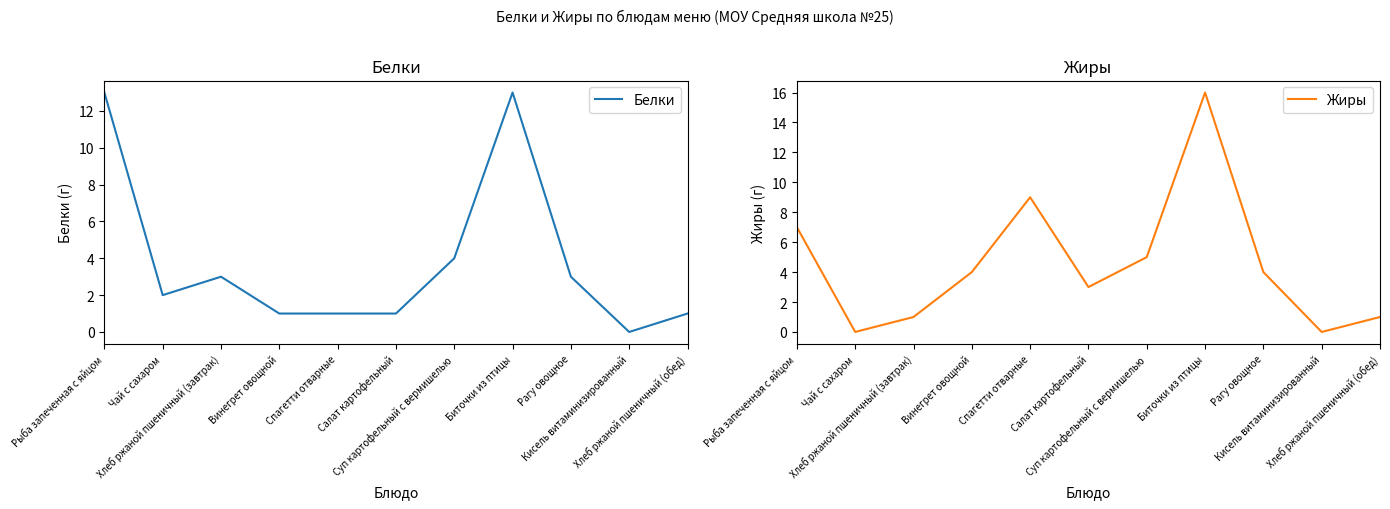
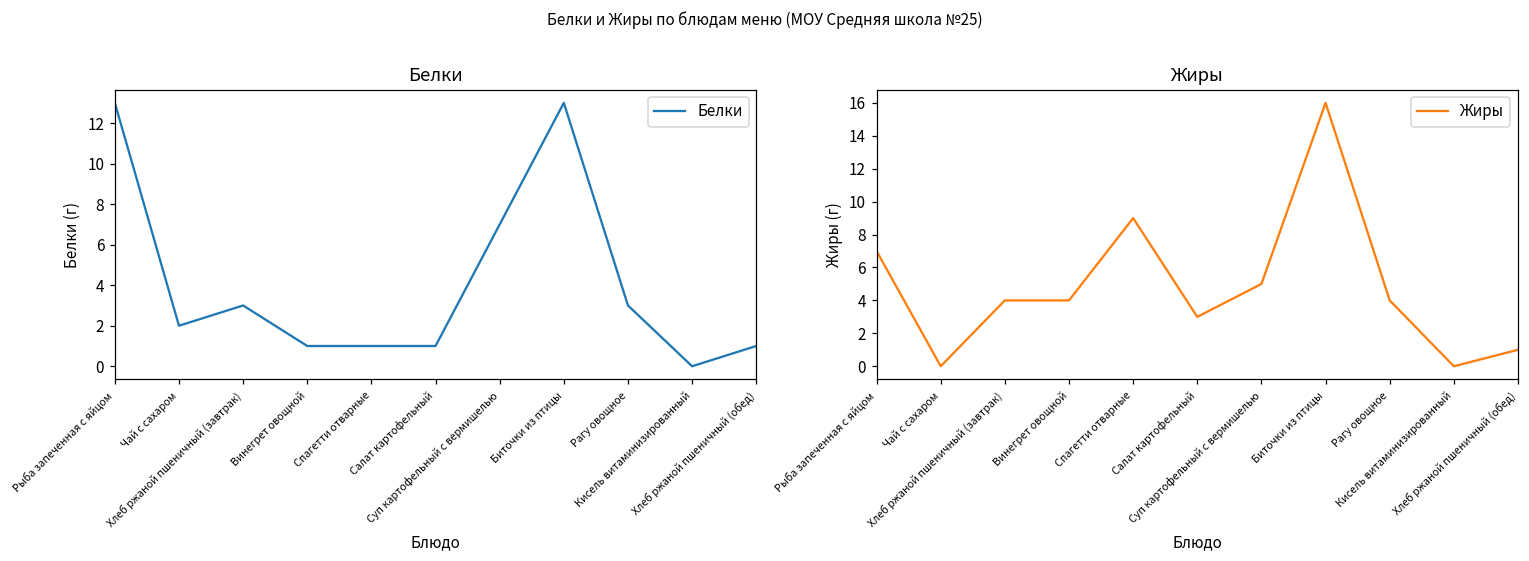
  {
    "Белки": {
      "Рыба запеченная с яйцом": 13,
      "Чай с сахаром": 2,
      "Хлеб ржаной пшеничный (завтрак)": 3,
      "Винегрет овощной": 1,
      "Спагетти отварные": 1,
      "Салат картофельный": 1,
-     "Суп картофельный с вермишелью": 4,
+     "Суп картофельный с вермишелью": 7,
      "Биточки из птицы": 13,
      "Рагу овощное": 3,
      "Кисель витаминизированный": 0,
      "Хлеб ржаной пшеничный (обед)": 1
    },
    "Жиры": {
      "Рыба запеченная с яйцом": 7,
      "Чай с сахаром": 0,
-     "Хлеб ржаной пшеничный (завтрак)": 1,
+     "Хлеб ржаной пшеничный (завтрак)": 4,
      "Винегрет овощной": 4,
      "Спагетти отварные": 9,
      "Салат картофельный": 3,
      "Суп картофельный с вермишелью": 5,
      "Биточки из птицы": 16,
      "Рагу овощное": 4,
      "Кисель витаминизированный": 0,
      "Хлеб ржаной пшеничный (обед)": 1
    }
  }
